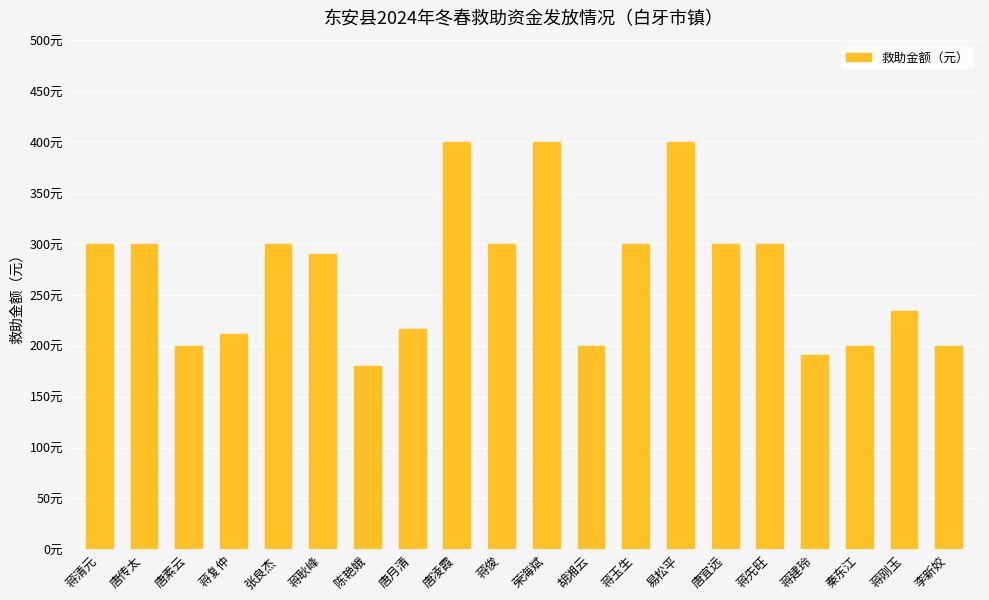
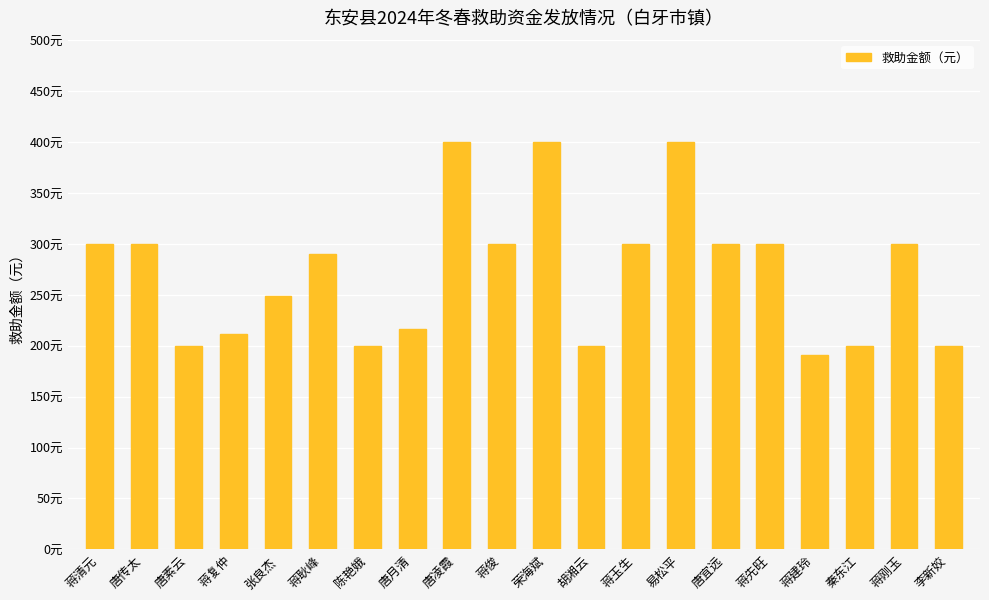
  {
    "蒋清元": "300元",
    "唐传太": "300元",
    "唐素云": "200元",
    "蒋复仲": "211元",
-   "张良杰": "300元",
+   "张良杰": "249元",
    "蒋耿峰": "290元",
-   "陈艳娥": "180元",
+   "陈艳娥": "200元",
    "唐月清": "217元",
    "唐凌霞": "400元",
    "蒋俊": "300元",
    "荣海斌": "400元",
    "胡湘云": "200元",
    "蒋玉生": "300元",
    "易松平": "400元",
    "唐宜远": "300元",
    "蒋先旺": "300元",
    "蒋建玲": "191元",
    "秦东江": "200元",
-   "蒋刚玉": "234元",
+   "蒋刚玉": "300元",
    "李新姣": "200元"
  }
